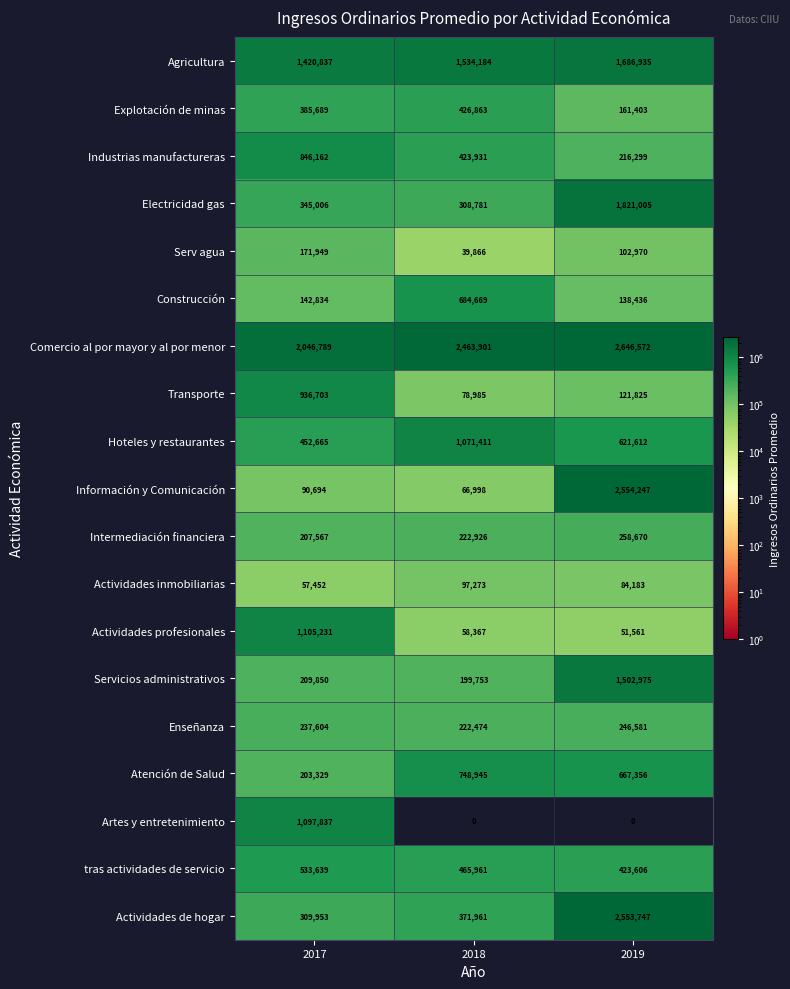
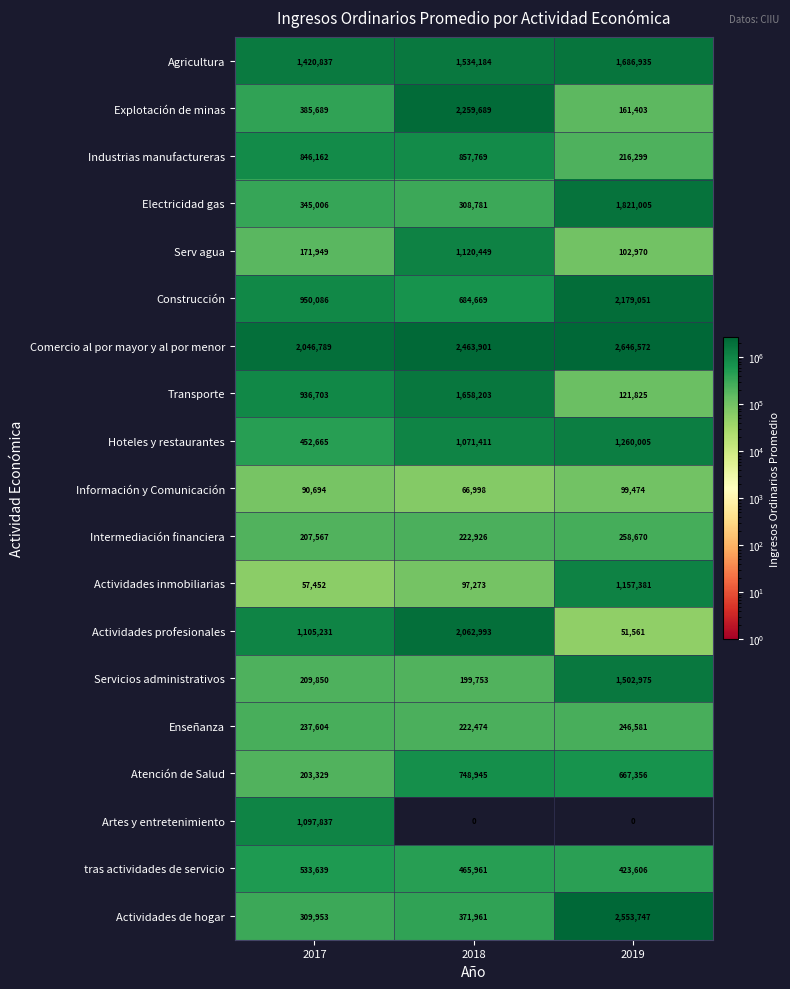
  {
    "Agricultura": {
      "2017": "1,420,837",
      "2018": "1,534,184",
      "2019": "1,686,935"
    },
    "Explotación de minas": {
      "2017": "385,689",
-     "2018": "426,863",
+     "2018": "2,259,689",
      "2019": "161,403"
    },
    "Industrias manufactureras": {
      "2017": "846,162",
-     "2018": "423,931",
+     "2018": "857,769",
      "2019": "216,299"
    },
    "Electricidad gas": {
      "2017": "345,006",
      "2018": "308,781",
      "2019": "1,821,005"
    },
    "Serv agua": {
      "2017": "171,949",
-     "2018": "39,866",
+     "2018": "1,120,449",
      "2019": "102,970"
    },
    "Construcción": {
-     "2017": "142,834",
+     "2017": "950,086",
      "2018": "684,669",
-     "2019": "138,436"
+     "2019": "2,179,051"
    },
    "Comercio al por mayor y al por menor": {
      "2017": "2,046,789",
      "2018": "2,463,901",
      "2019": "2,646,572"
    },
    "Transporte": {
      "2017": "936,703",
-     "2018": "78,985",
+     "2018": "1,658,203",
      "2019": "121,825"
    },
    "Hoteles y restaurantes": {
      "2017": "452,665",
      "2018": "1,071,411",
-     "2019": "621,612"
+     "2019": "1,260,005"
    },
    "Información y Comunicación": {
      "2017": "90,694",
      "2018": "66,998",
-     "2019": "2,554,247"
+     "2019": "99,474"
    },
    "Intermediación financiera": {
      "2017": "207,567",
      "2018": "222,926",
      "2019": "258,670"
    },
    "Actividades inmobiliarias": {
      "2017": "57,452",
      "2018": "97,273",
-     "2019": "84,183"
+     "2019": "1,157,381"
    },
    "Actividades profesionales": {
      "2017": "1,105,231",
-     "2018": "58,367",
+     "2018": "2,062,993",
      "2019": "51,561"
    },
    "Servicios administrativos": {
      "2017": "209,850",
      "2018": "199,753",
      "2019": "1,502,975"
    },
    "Enseñanza": {
      "2017": "237,604",
      "2018": "222,474",
      "2019": "246,581"
    },
    "Atención de Salud": {
      "2017": "203,329",
      "2018": "748,945",
      "2019": "667,356"
    },
    "Artes y entretenimiento": {
      "2017": "1,097,837"
    },
    "tras actividades de servicio": {
      "2017": "533,639",
      "2018": "465,961",
      "2019": "423,606"
    },
    "Actividades de hogar": {
      "2017": "309,953",
      "2018": "371,961",
      "2019": "2,553,747"
    }
  }
